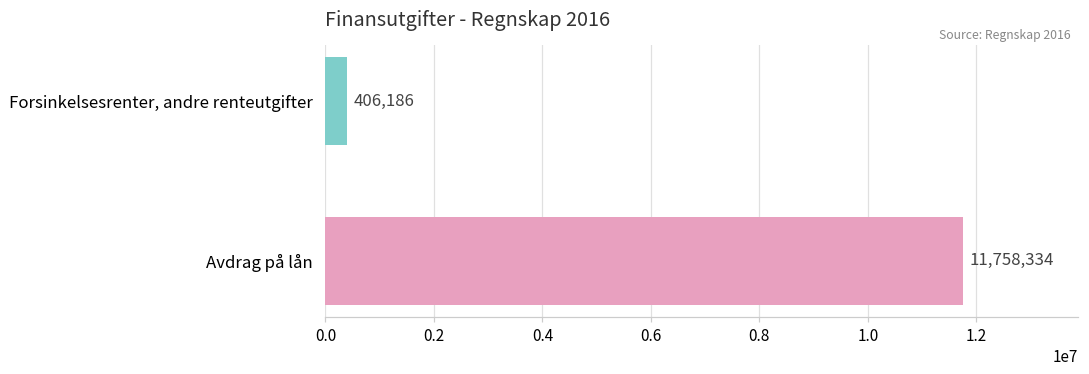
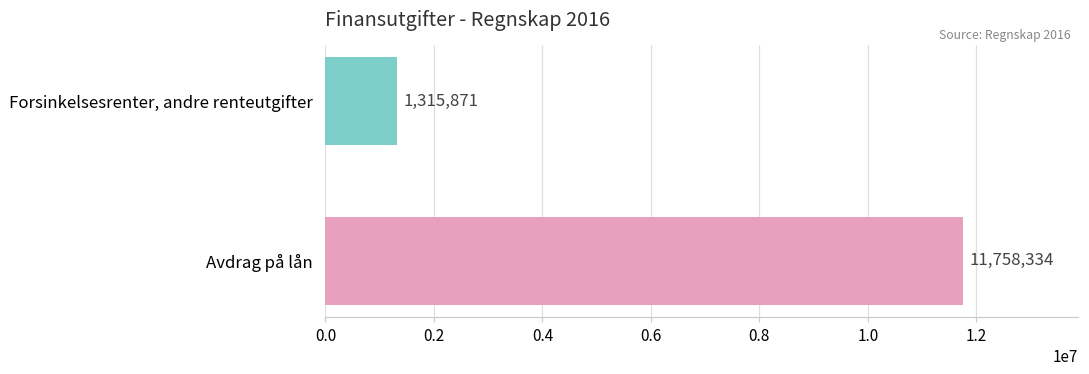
  {
-   "Forsinkelsesrenter, andre renteutgifter": "406,186",
+   "Forsinkelsesrenter, andre renteutgifter": "1,315,871",
    "Avdrag på lån": "11,758,334"
  }
